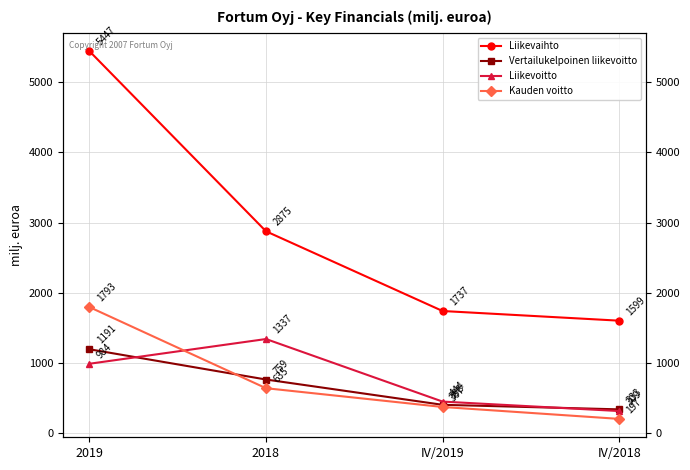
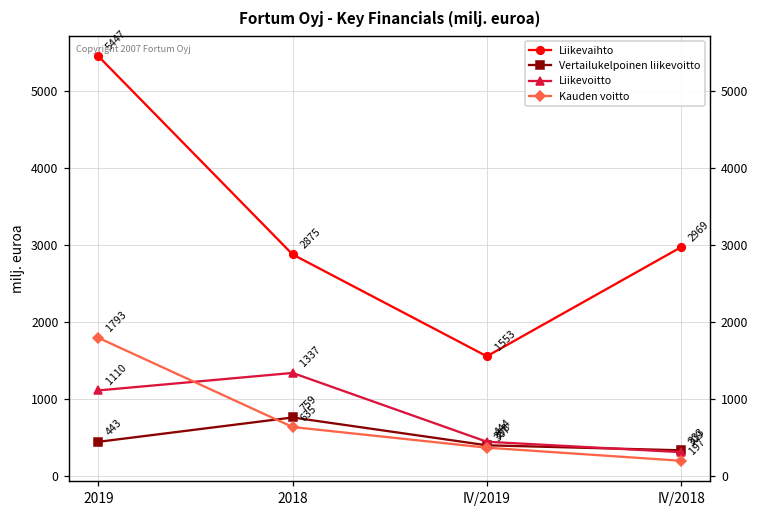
  {
    "Liikevaihto": {
      "2018": 2875,
-     "IV/2019": 1737,
-     "IV/2018": 1599
+     "IV/2019": 1553,
+     "IV/2018": 2969
    },
    "Vertailukelpoinen liikevoitto": {
-     "2019": 1191
+     "2019": 443
    },
    "Liikevoitto": {
-     "2019": 984,
+     "2019": 1110,
      "2018": 1337
    },
    "Kauden voitto": {
      "2019": 1793
    }
  }
